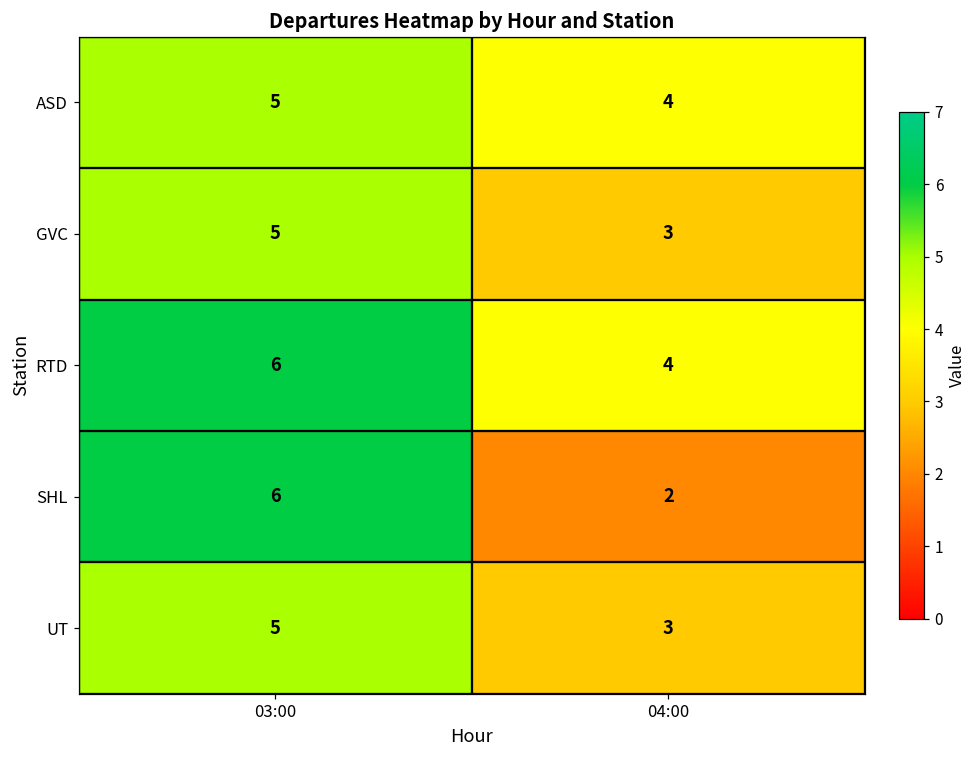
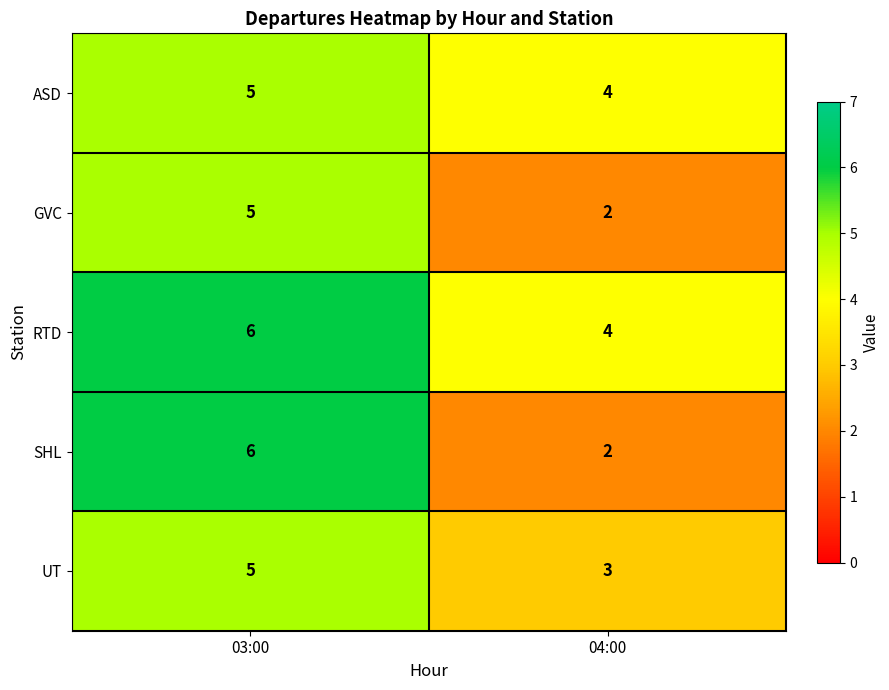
  {
    "ASD": {
      "03:00": 5,
      "04:00": 4
    },
    "GVC": {
      "03:00": 5,
-     "04:00": 3
+     "04:00": 2
    },
    "RTD": {
      "03:00": 6,
      "04:00": 4
    },
    "SHL": {
      "03:00": 6,
      "04:00": 2
    },
    "UT": {
      "03:00": 5,
      "04:00": 3
    }
  }
